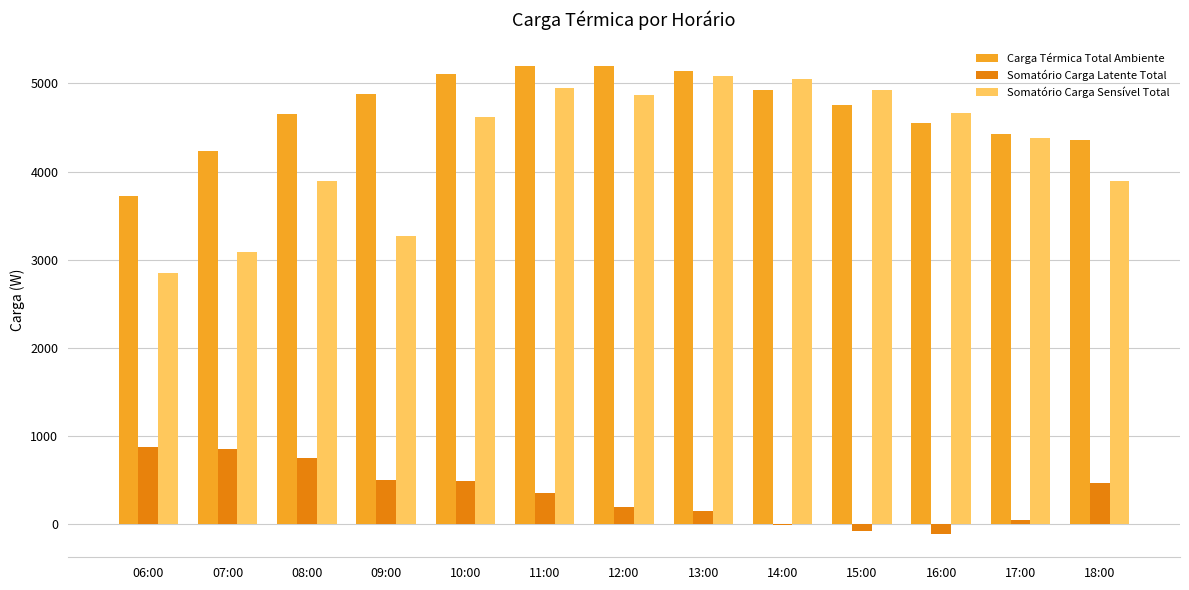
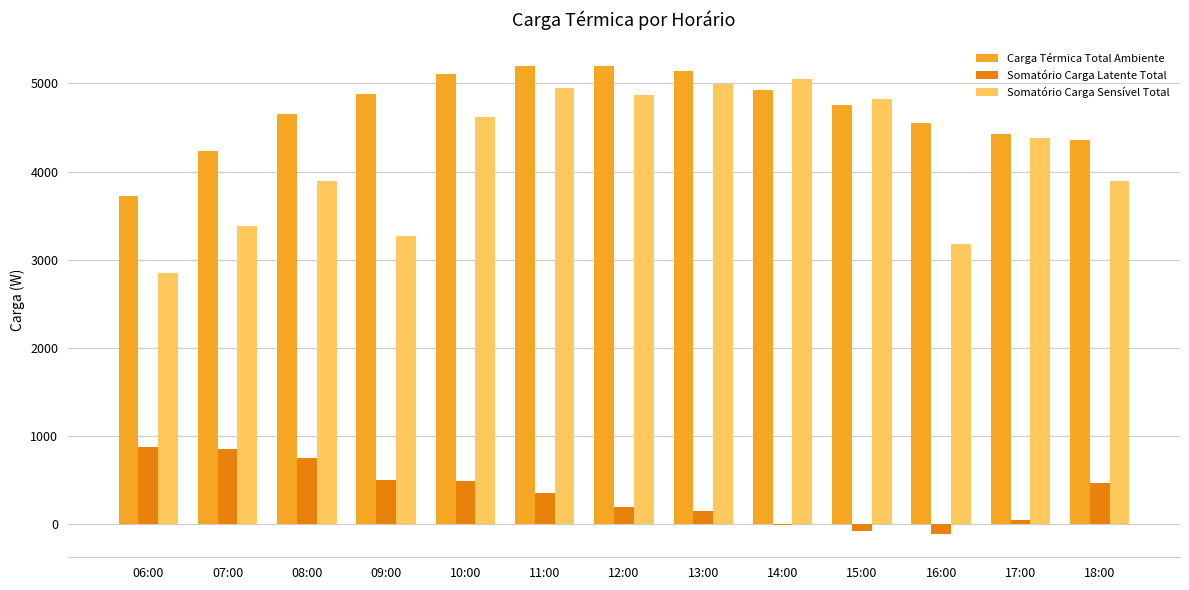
  {
    "Somatório Carga Sensível Total": {
      "06:00": 2900,
-     "07:00": 3100,
+     "07:00": 3400,
      "08:00": 3900,
      "09:00": 3300,
      "10:00": 4600,
      "11:00": 5000,
      "12:00": 4900,
-     "13:00": 5100,
+     "13:00": 5000,
      "14:00": 5100,
-     "15:00": 4900,
-     "16:00": 4700,
+     "15:00": 4800,
+     "16:00": 3200,
      "17:00": 4400,
      "18:00": 3900
    }
  }
